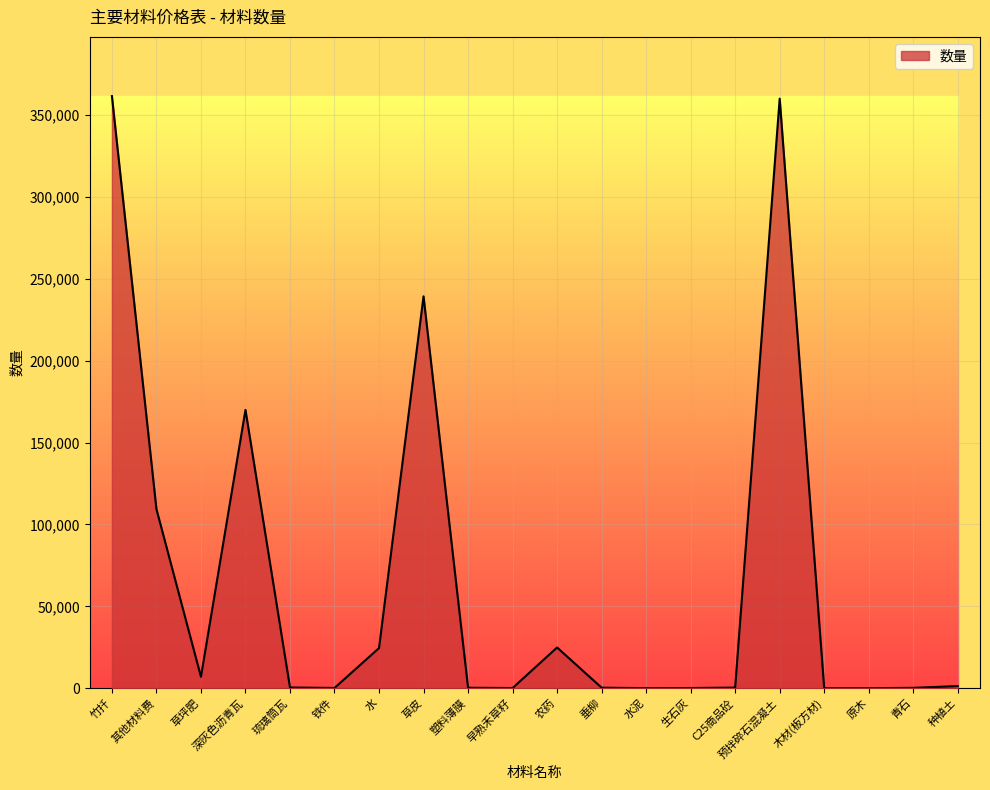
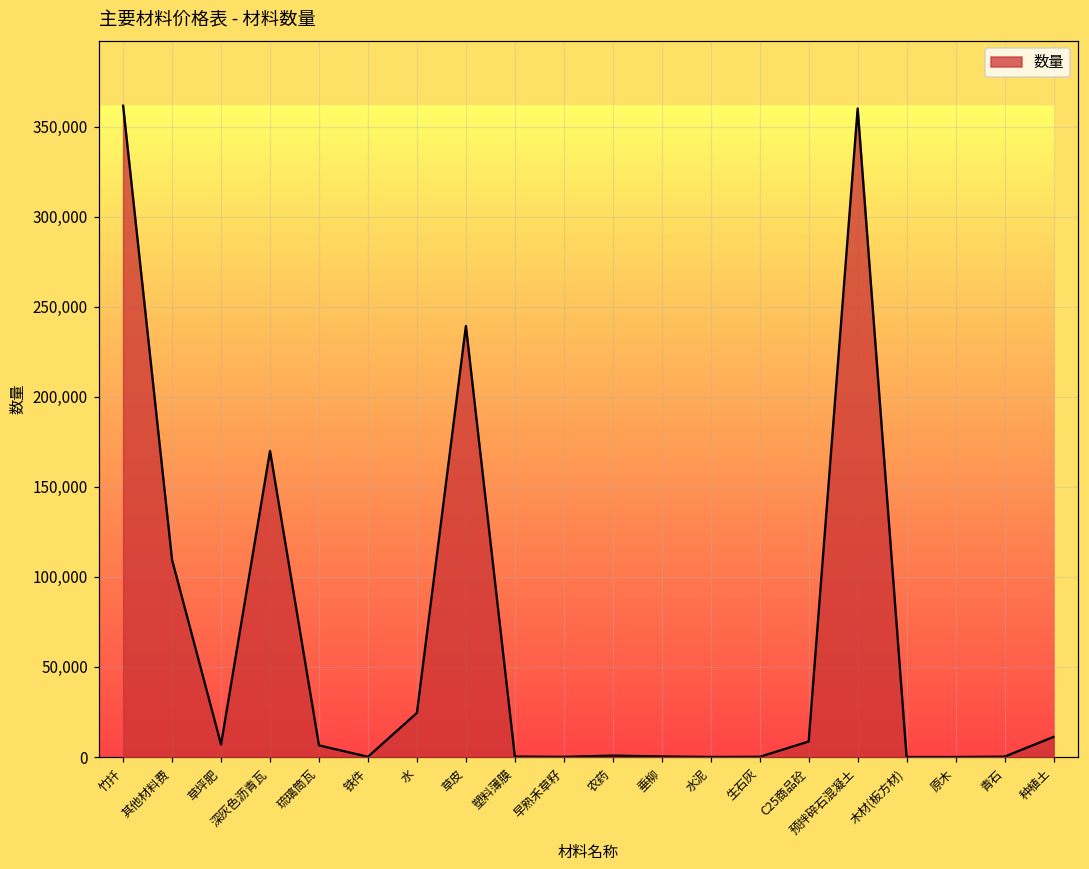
  {
    "竹扦": "362,000",
    "其他材料费": "109,000",
    "草坪肥": "7,000",
    "深灰色沥青瓦": "170,000",
-   "琉璃筒瓦": "0",
+   "琉璃筒瓦": "6,000",
    "铁件": "0",
    "水": "24,000",
    "草皮": "239,000",
    "塑料薄膜": "0",
    "早熟禾草籽": "0",
-   "农药": "25,000",
+   "农药": "1,000",
    "垂柳": "0",
    "水泥": "0",
    "生石灰": "0",
-   "C25商品砼": "0",
+   "C25商品砼": "9,000",
    "预拌碎石混凝土": "360,000",
    "木材(板方材)": "0",
    "原木": "0",
    "青石": "0",
-   "种植土": "1,000"
+   "种植土": "11,000"
  }
